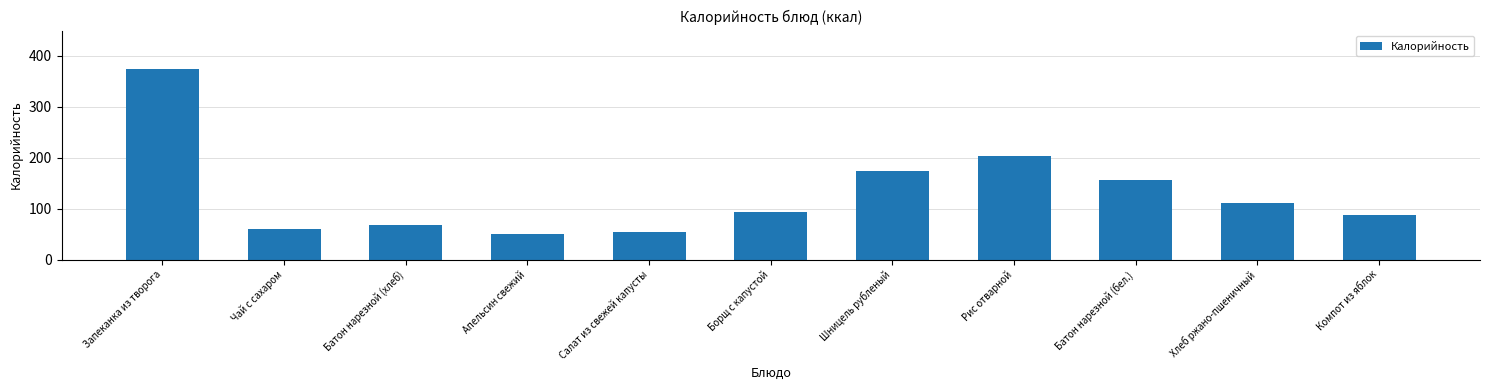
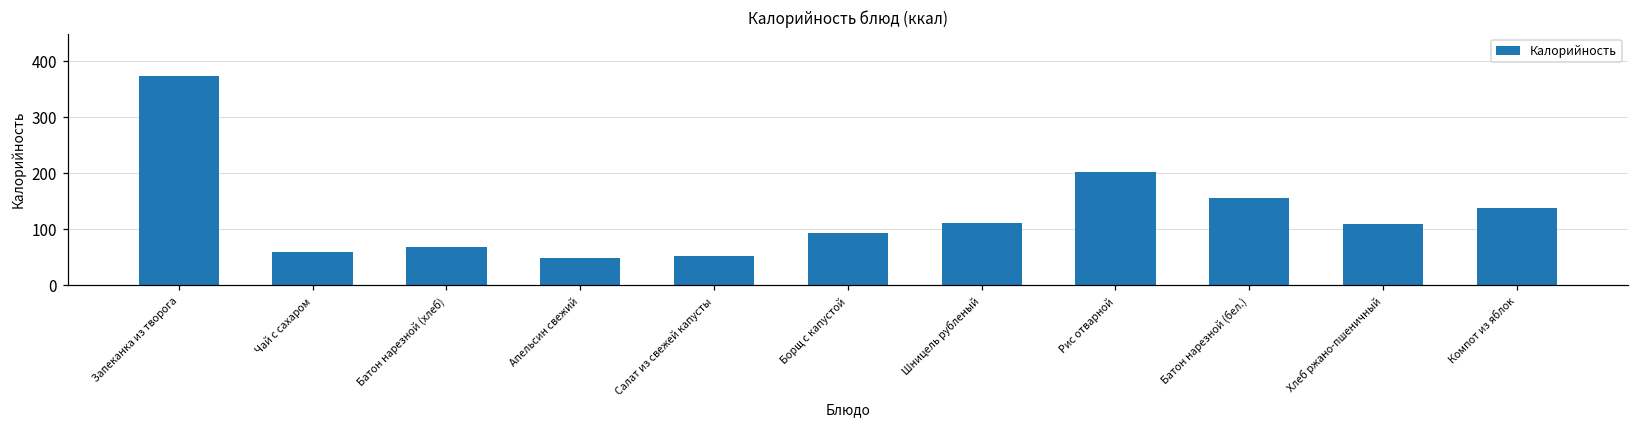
  {
    "Запеканка из творога": 370,
    "Чай с сахаром": 60,
    "Батон нарезной (хлеб)": 70,
    "Апельсин свежий": 50,
    "Салат из свежей капусты": 50,
    "Борщ с капустой": 90,
-   "Шницель рубленый": 170,
+   "Шницель рубленый": 110,
    "Рис отварной": 200,
    "Батон нарезной (бел.)": 160,
    "Хлеб ржано-пшеничный": 110,
-   "Компот из яблок": 90
+   "Компот из яблок": 140
  }
